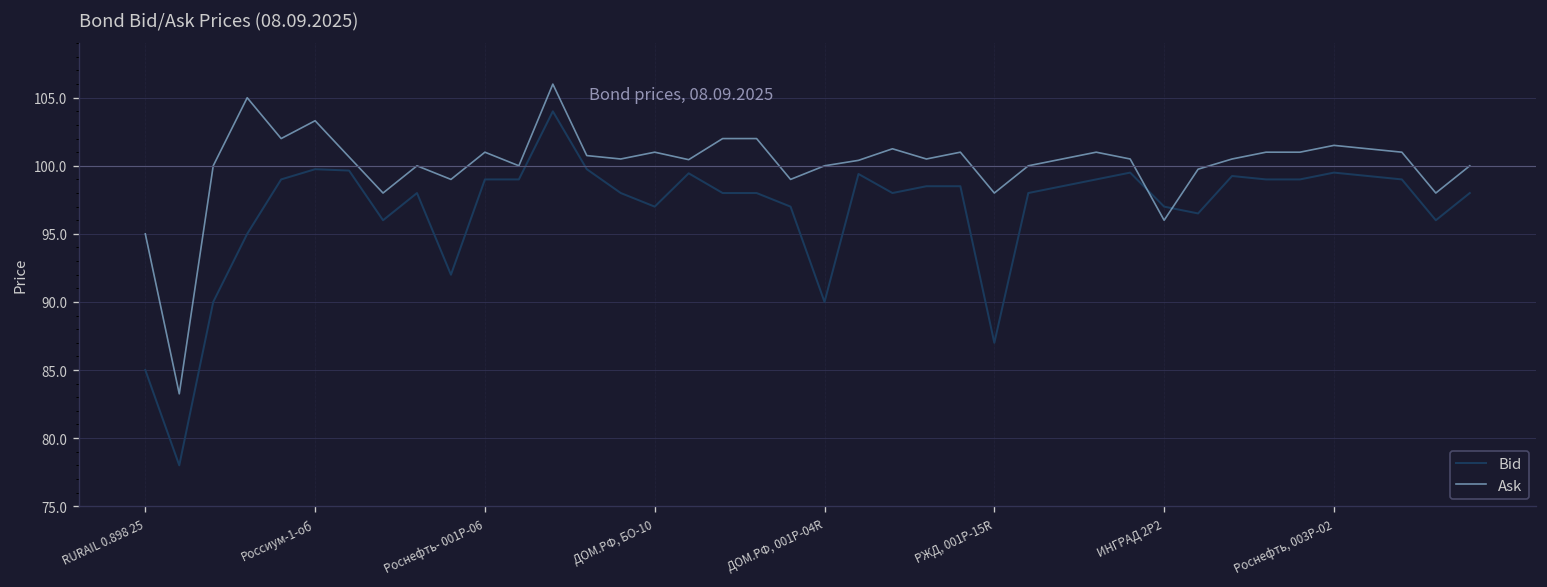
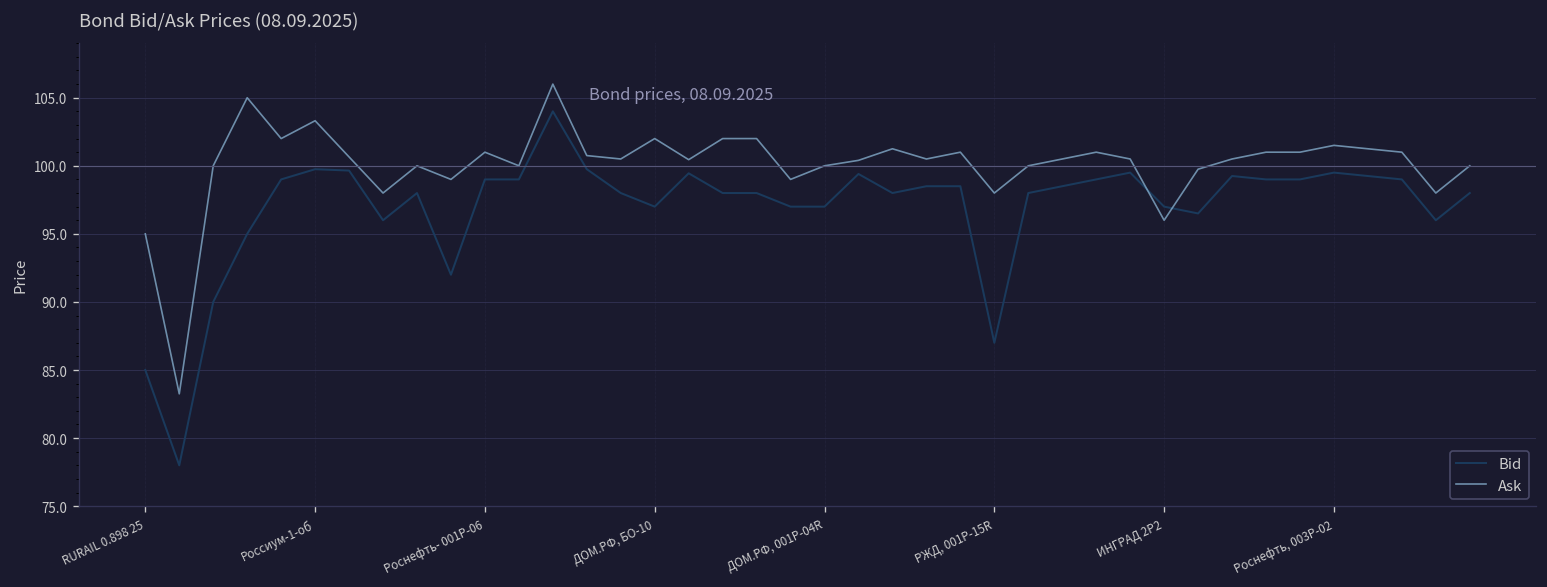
  {
    "Bid": {
      "RURAIL 0.898 25": 85,
      "Россиум-1-об": 99.8,
      "Роснефть- 001Р-06": 99,
      "ДОМ.РФ, БО-10": 97,
-     "ДОМ.РФ, 001P-04R": 90,
+     "ДОМ.РФ, 001P-04R": 97,
      "РЖД, 001P-15R": 87,
      "ИНГРАД 2P2": 97,
      "Роснефть, 003Р-02": 99.5
    },
    "Ask": {
      "RURAIL 0.898 25": 95,
      "Россиум-1-об": 103.3,
      "Роснефть- 001Р-06": 101,
-     "ДОМ.РФ, БО-10": 101,
+     "ДОМ.РФ, БО-10": 102,
      "ДОМ.РФ, 001P-04R": 100,
      "РЖД, 001P-15R": 98,
      "ИНГРАД 2P2": 96,
      "Роснефть, 003Р-02": 101.5
    }
  }
